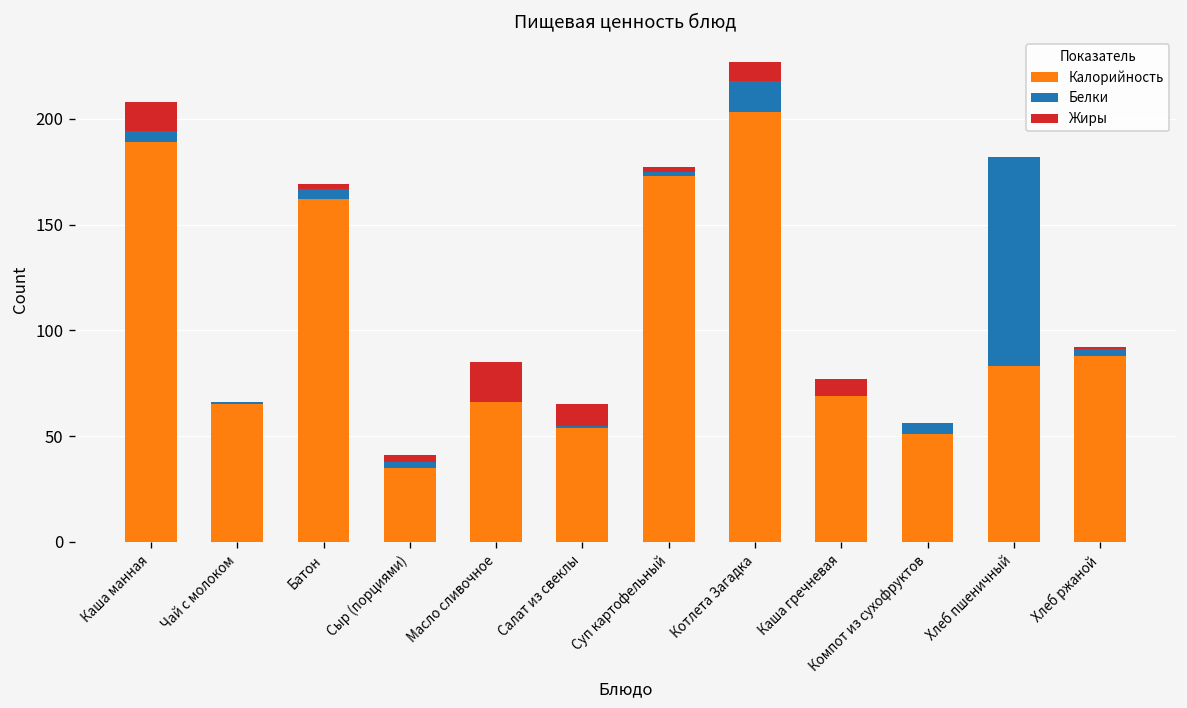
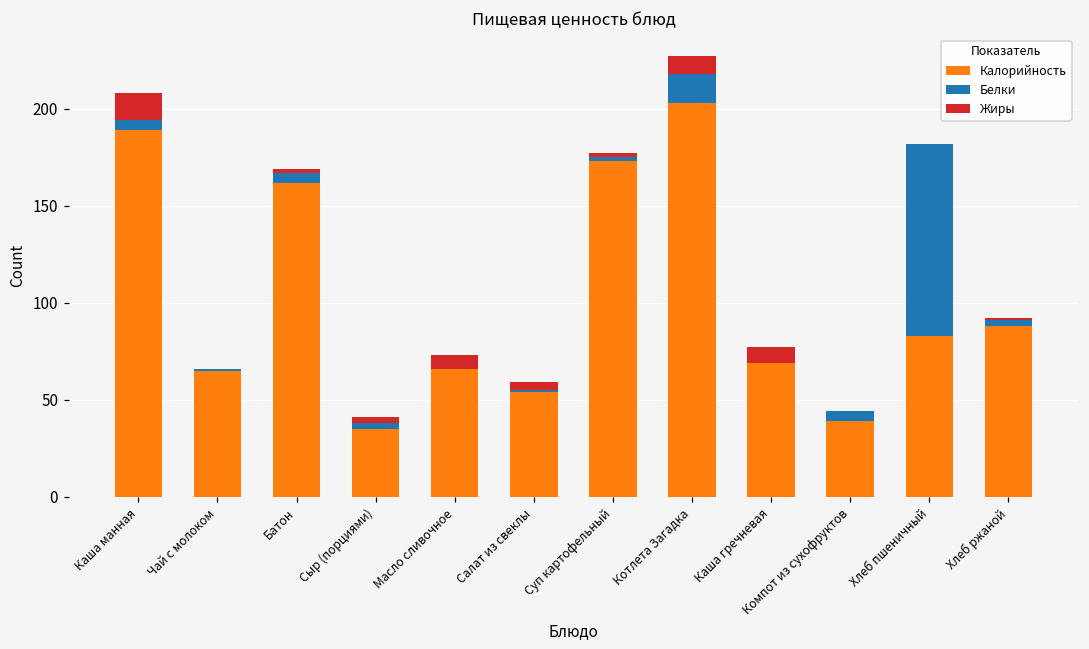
  {
    "Калорийность": {
      "Каша манная": 189,
      "Чай с молоком": 65,
      "Батон": 162,
      "Сыр (порциями)": 35,
      "Масло сливочное": 66,
      "Салат из свеклы": 54,
      "Суп картофельный": 173,
      "Котлета Загадка": 203,
      "Каша гречневая": 69,
-     "Компот из сухофруктов": 51,
+     "Компот из сухофруктов": 39,
      "Хлеб пшеничный": 83,
      "Хлеб ржаной": 88
    },
    "Белки": {
      "Каша манная": 5,
      "Батон": 5,
      "Сыр (порциями)": 3,
      "Масло сливочное": 0,
      "Суп картофельный": 2,
      "Котлета Загадка": 15,
      "Каша гречневая": 0,
      "Компот из сухофруктов": 5,
      "Хлеб пшеничный": 99,
      "Хлеб ржаной": 3
    },
    "Жиры": {
      "Каша манная": 14,
      "Чай с молоком": 0,
      "Батон": 2,
      "Сыр (порциями)": 3,
-     "Масло сливочное": 19,
-     "Салат из свеклы": 10,
+     "Масло сливочное": 7,
+     "Салат из свеклы": 4,
      "Суп картофельный": 2,
      "Котлета Загадка": 9,
      "Каша гречневая": 8,
      "Компот из сухофруктов": 0,
      "Хлеб пшеничный": 0
    }
  }
